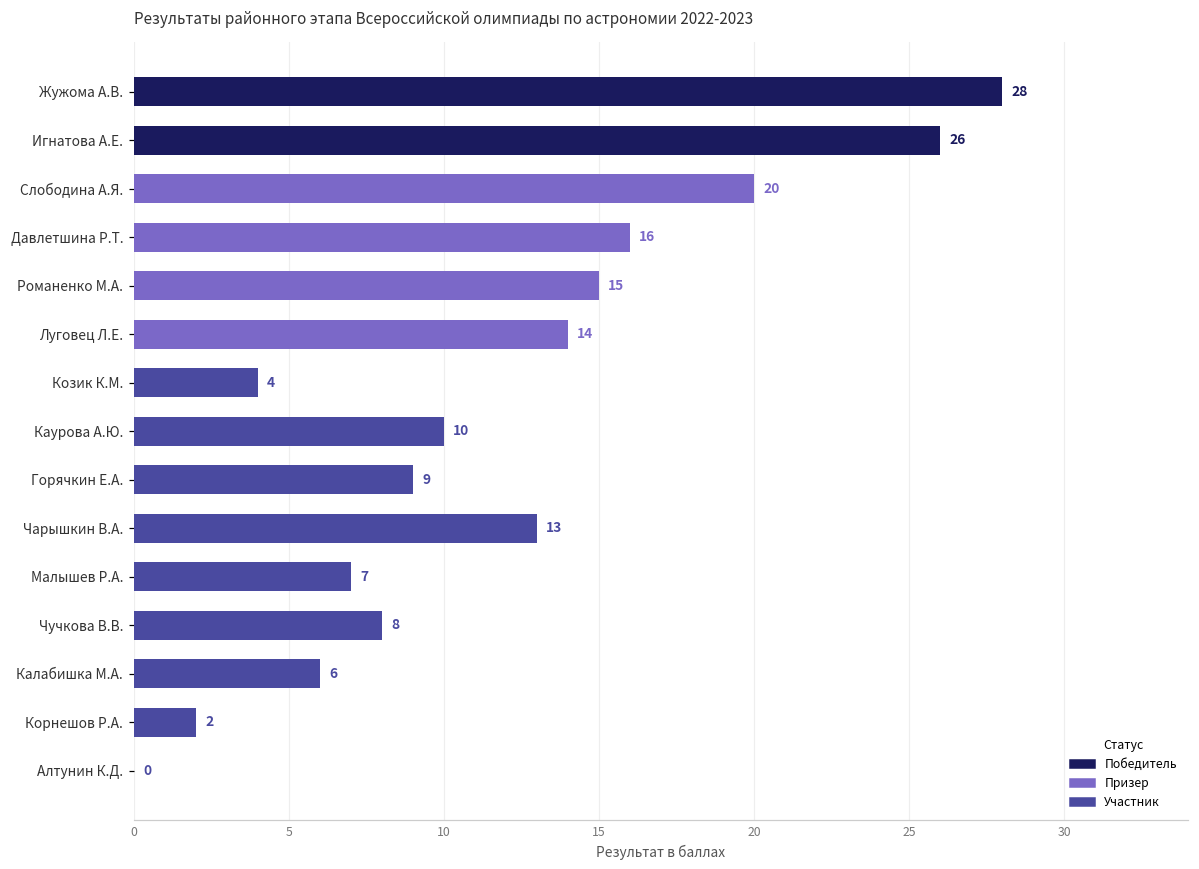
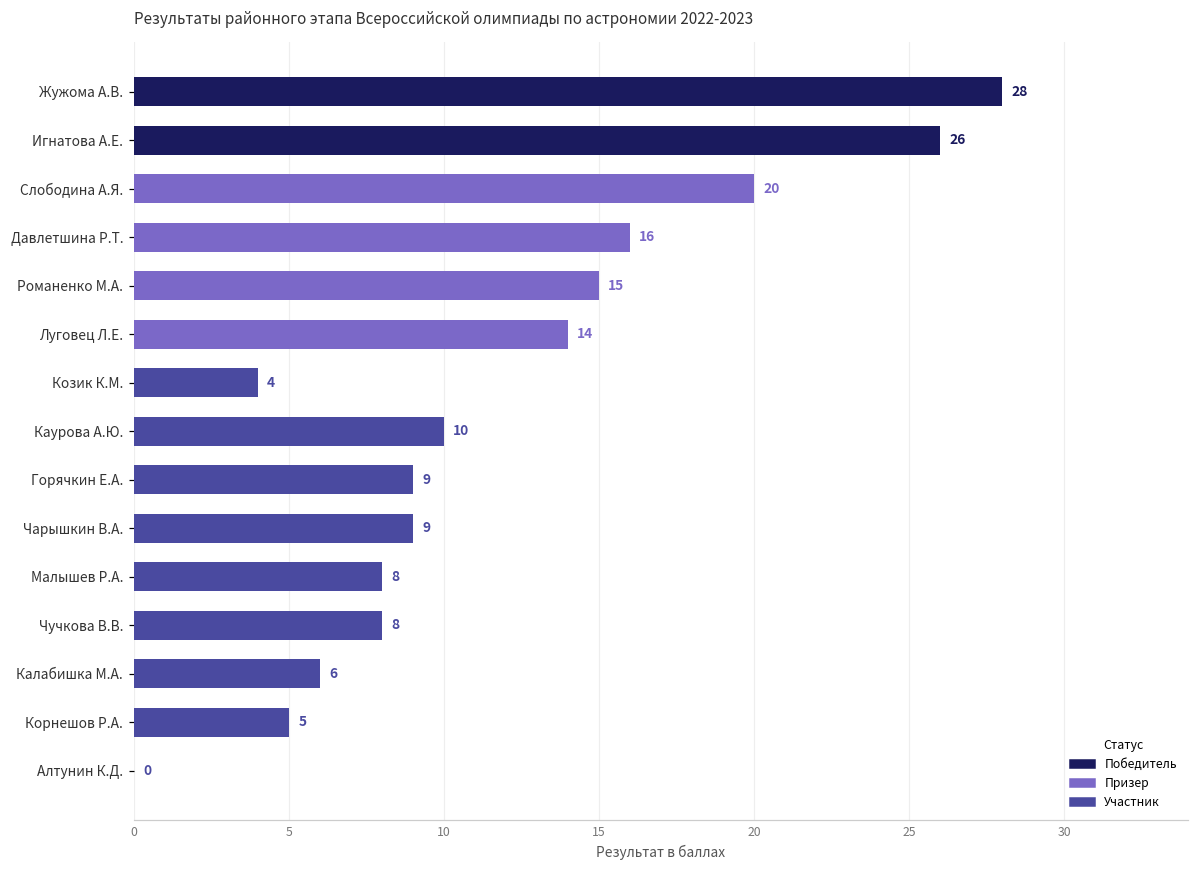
  {
    "Призер": {
      "Слободина А.Я.": 20,
      "Давлетшина Р.Т.": 16,
      "Романенко М.А.": 15,
      "Луговец Л.Е.": 14
    },
    "Участник": {
      "Козик К.М.": 4,
      "Каурова А.Ю.": 10,
      "Горячкин Е.А.": 9,
-     "Чарышкин В.А.": 13,
-     "Малышев Р.А.": 7,
+     "Чарышкин В.А.": 9,
+     "Малышев Р.А.": 8,
      "Чучкова В.В.": 8,
      "Калабишка М.А.": 6,
-     "Корнешов Р.А.": 2,
+     "Корнешов Р.А.": 5,
      "Алтунин К.Д.": 0
    }
  }
